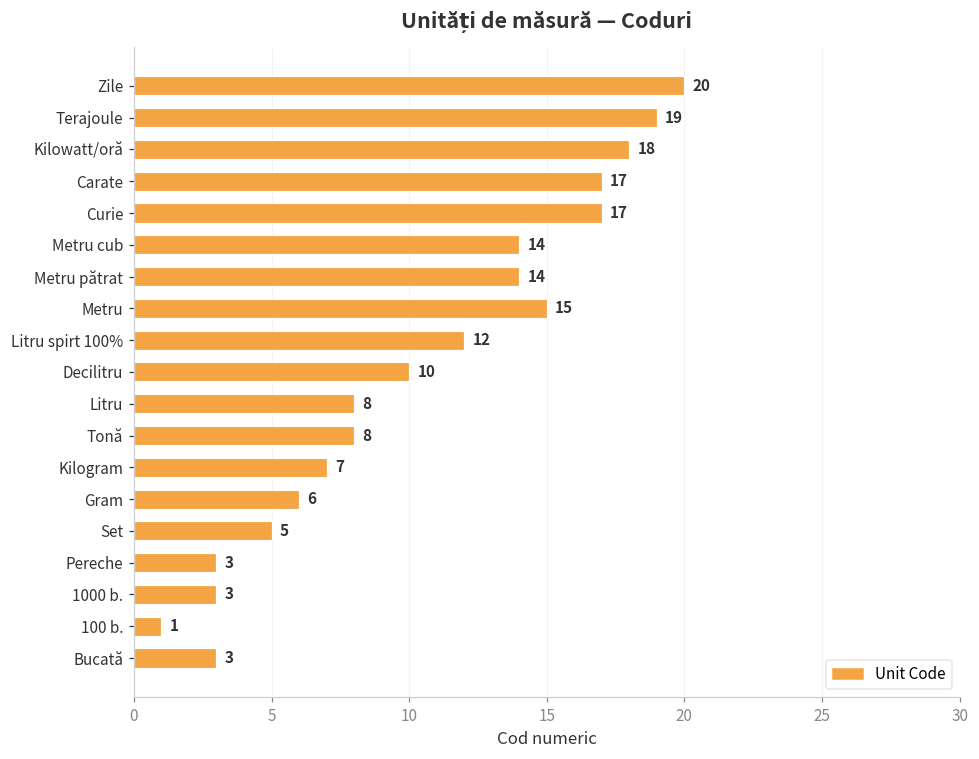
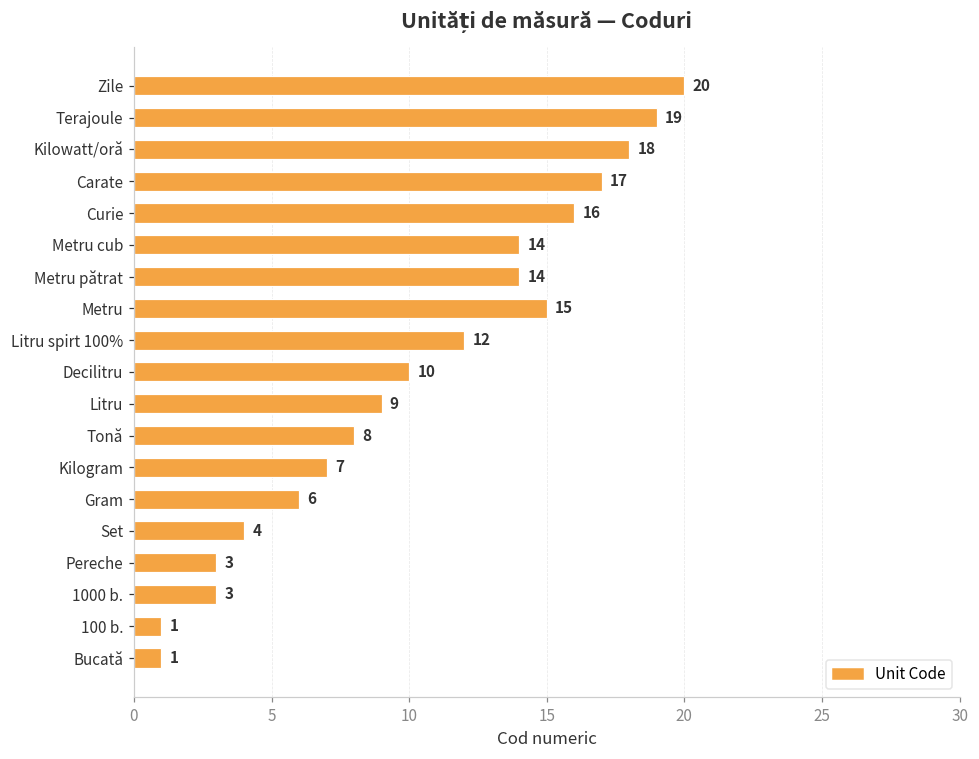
  {
    "Zile": 20,
    "Terajoule": 19,
    "Kilowatt/oră": 18,
    "Carate": 17,
-   "Curie": 17,
+   "Curie": 16,
    "Metru cub": 14,
    "Metru pătrat": 14,
    "Metru": 15,
    "Litru spirt 100%": 12,
    "Decilitru": 10,
-   "Litru": 8,
+   "Litru": 9,
    "Tonă": 8,
    "Kilogram": 7,
    "Gram": 6,
-   "Set": 5,
+   "Set": 4,
    "Pereche": 3,
    "1000 b.": 3,
    "100 b.": 1,
-   "Bucată": 3
+   "Bucată": 1
  }
